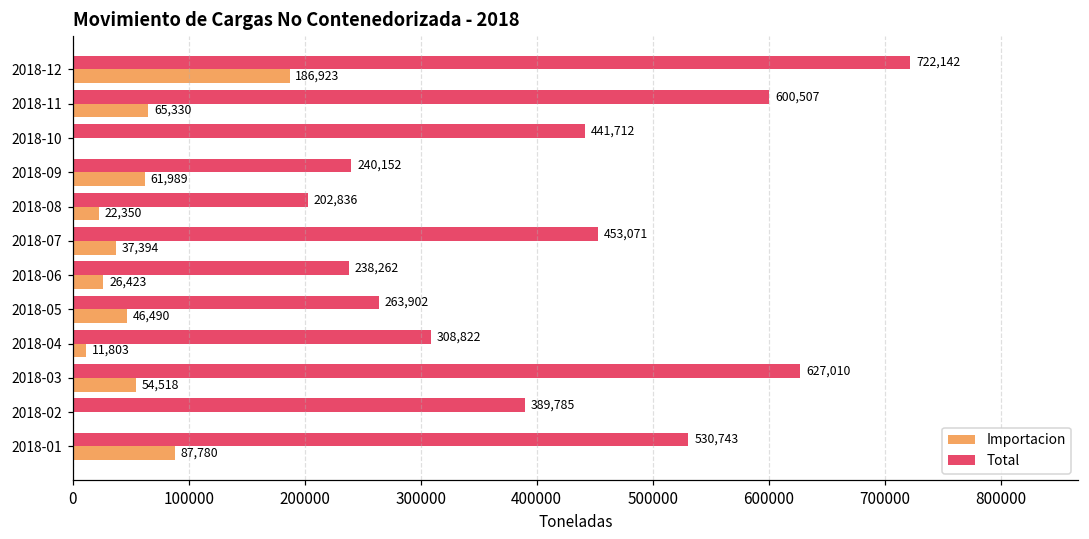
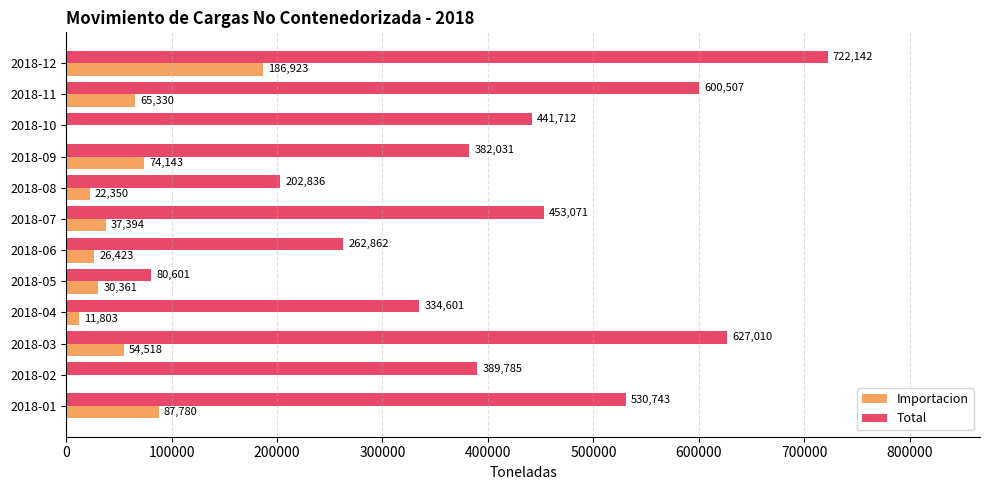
  {
    "Importacion": {
      "2018-12": "186,923",
      "2018-11": "65,330",
-     "2018-09": "61,989",
+     "2018-09": "74,143",
      "2018-08": "22,350",
      "2018-07": "37,394",
      "2018-06": "26,423",
-     "2018-05": "46,490",
+     "2018-05": "30,361",
      "2018-04": "11,803",
      "2018-03": "54,518",
      "2018-01": "87,780"
    },
    "Total": {
      "2018-12": "722,142",
      "2018-11": "600,507",
      "2018-10": "441,712",
-     "2018-09": "240,152",
+     "2018-09": "382,031",
      "2018-08": "202,836",
      "2018-07": "453,071",
-     "2018-06": "238,262",
-     "2018-05": "263,902",
-     "2018-04": "308,822",
+     "2018-06": "262,862",
+     "2018-05": "80,601",
+     "2018-04": "334,601",
      "2018-03": "627,010",
      "2018-02": "389,785",
      "2018-01": "530,743"
    }
  }
